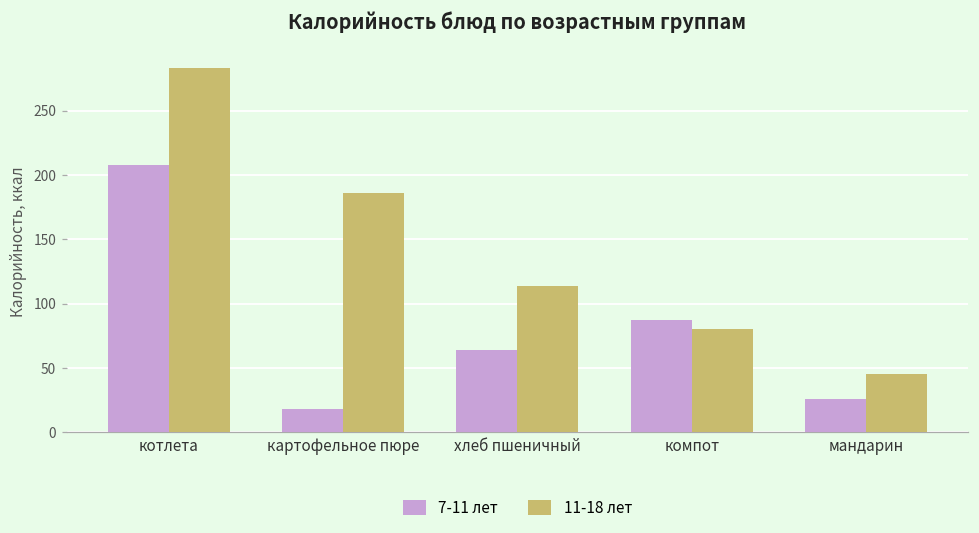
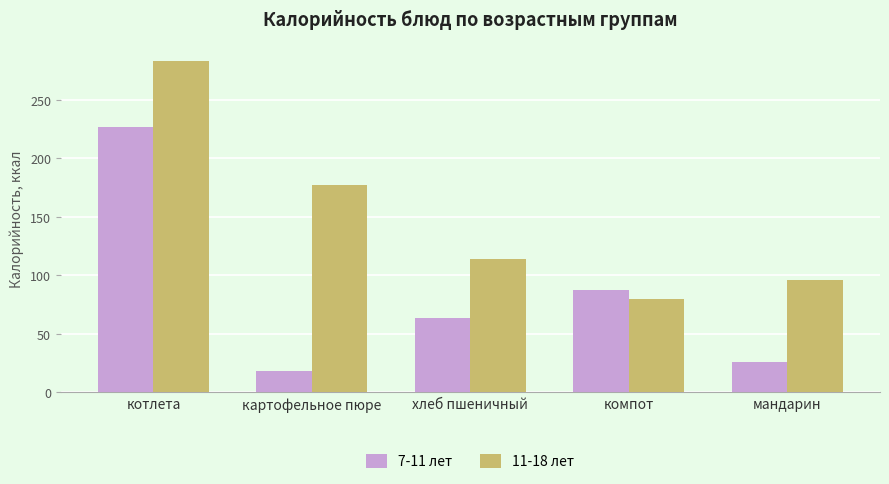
  {
    "7-11 лет": {
-     "котлета": 208,
+     "котлета": 227,
      "картофельное пюре": 18,
      "хлеб пшеничный": 64,
      "компот": 88,
      "мандарин": 26
    },
    "11-18 лет": {
      "котлета": 283,
-     "картофельное пюре": 186,
+     "картофельное пюре": 177,
      "хлеб пшеничный": 114,
      "компот": 80,
-     "мандарин": 46
+     "мандарин": 96
    }
  }
